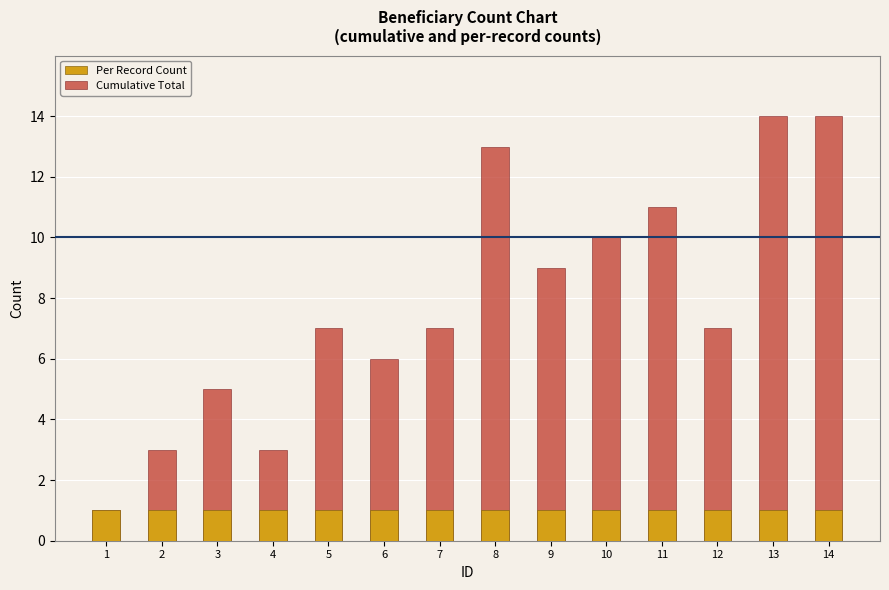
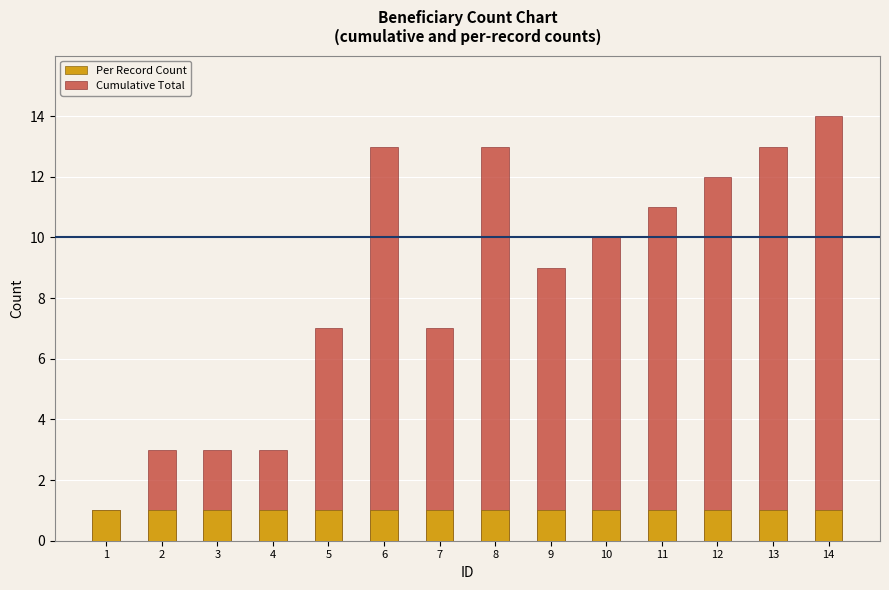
  {
    "Per Record Count": {
      "1": 1
    },
    "Cumulative Total": {
      "1": 1,
      "2": 3,
-     "3": 5,
+     "3": 3,
      "4": 3,
      "5": 7,
-     "6": 6,
+     "6": 13,
      "7": 7,
      "8": 13,
      "9": 9,
      "10": 10,
      "11": 11,
-     "12": 7,
-     "13": 14,
+     "12": 12,
+     "13": 13,
      "14": 14
    }
  }
